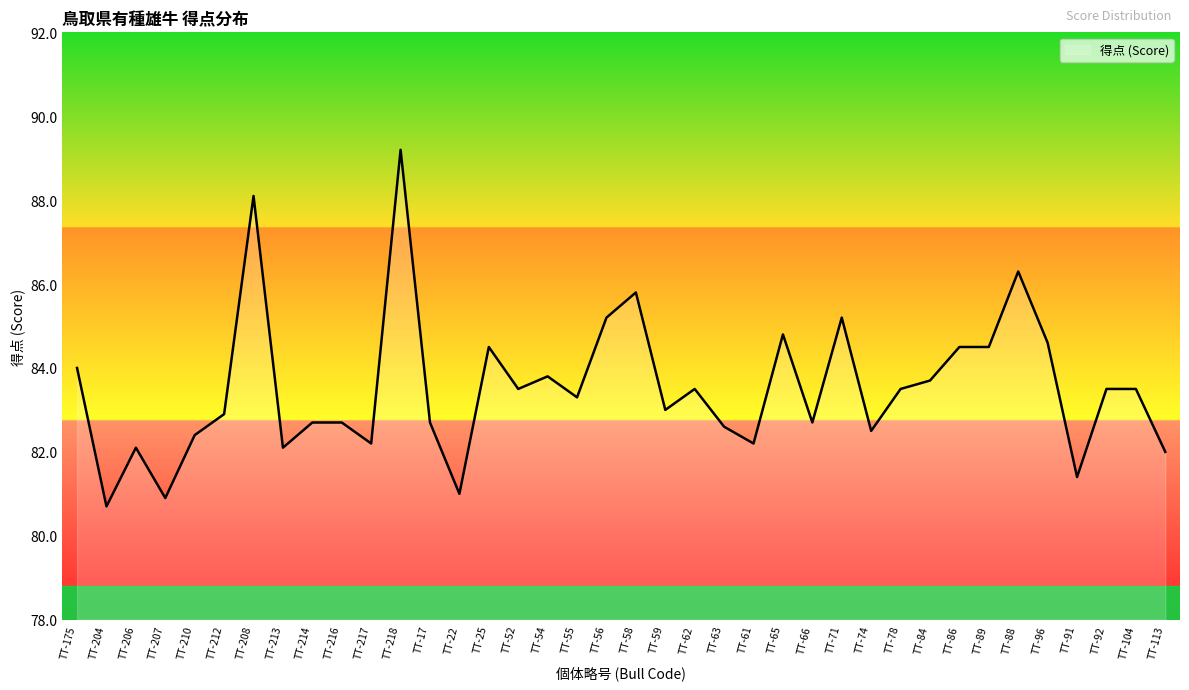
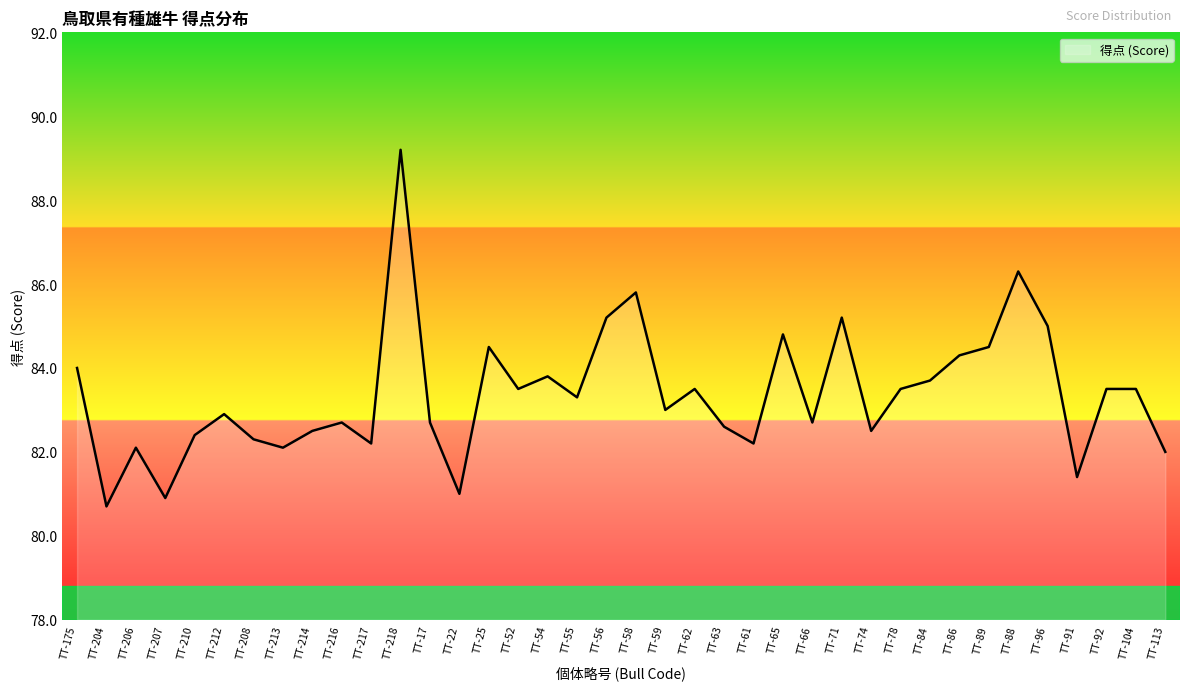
  {
    "TT-175": 84.0,
    "TT-204": 80.7,
    "TT-206": 82.1,
    "TT-207": 80.9,
    "TT-210": 82.4,
    "TT-212": 82.9,
-   "TT-208": 88.1,
+   "TT-208": 82.3,
    "TT-213": 82.1,
-   "TT-214": 82.7,
+   "TT-214": 82.5,
    "TT-216": 82.7,
    "TT-217": 82.2,
    "TT-218": 89.2,
    "TT-17": 82.7,
    "TT-22": 81.0,
    "TT-25": 84.5,
    "TT-52": 83.5,
    "TT-54": 83.8,
    "TT-55": 83.3,
    "TT-56": 85.2,
    "TT-58": 85.8,
    "TT-59": 83.0,
    "TT-62": 83.5,
    "TT-63": 82.6,
    "TT-61": 82.2,
    "TT-65": 84.8,
    "TT-66": 82.7,
    "TT-71": 85.2,
    "TT-74": 82.5,
    "TT-78": 83.5,
    "TT-84": 83.7,
-   "TT-86": 84.5,
+   "TT-86": 84.3,
    "TT-89": 84.5,
    "TT-88": 86.3,
-   "TT-96": 84.6,
+   "TT-96": 85.0,
    "TT-91": 81.4,
    "TT-92": 83.5,
    "TT-104": 83.5,
    "TT-113": 82.0
  }
